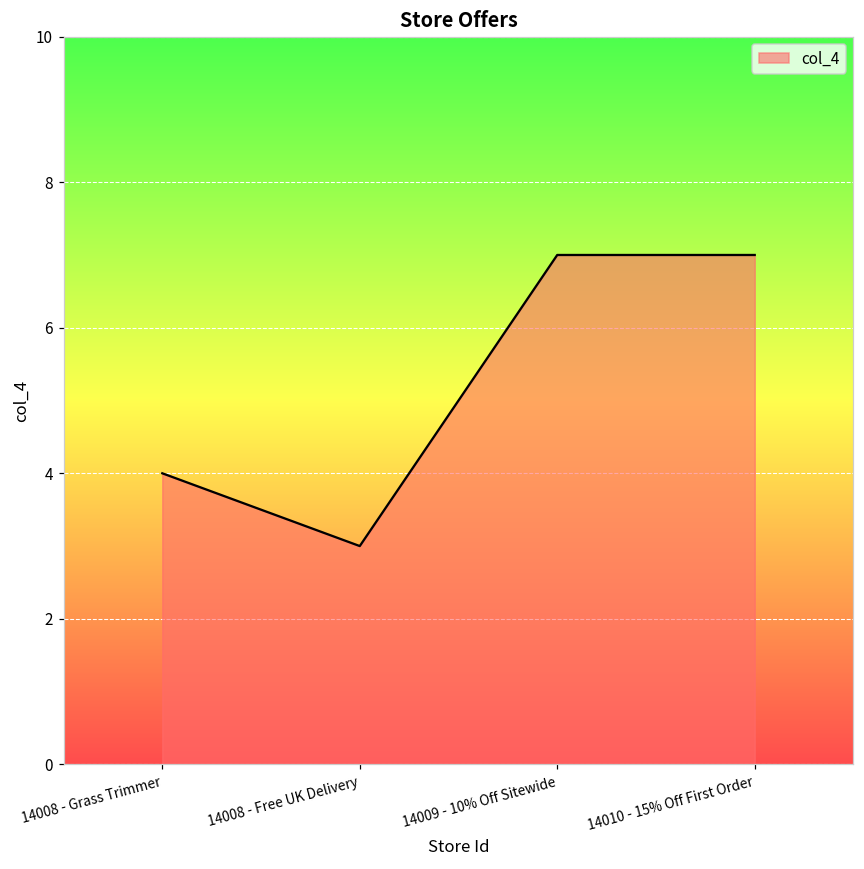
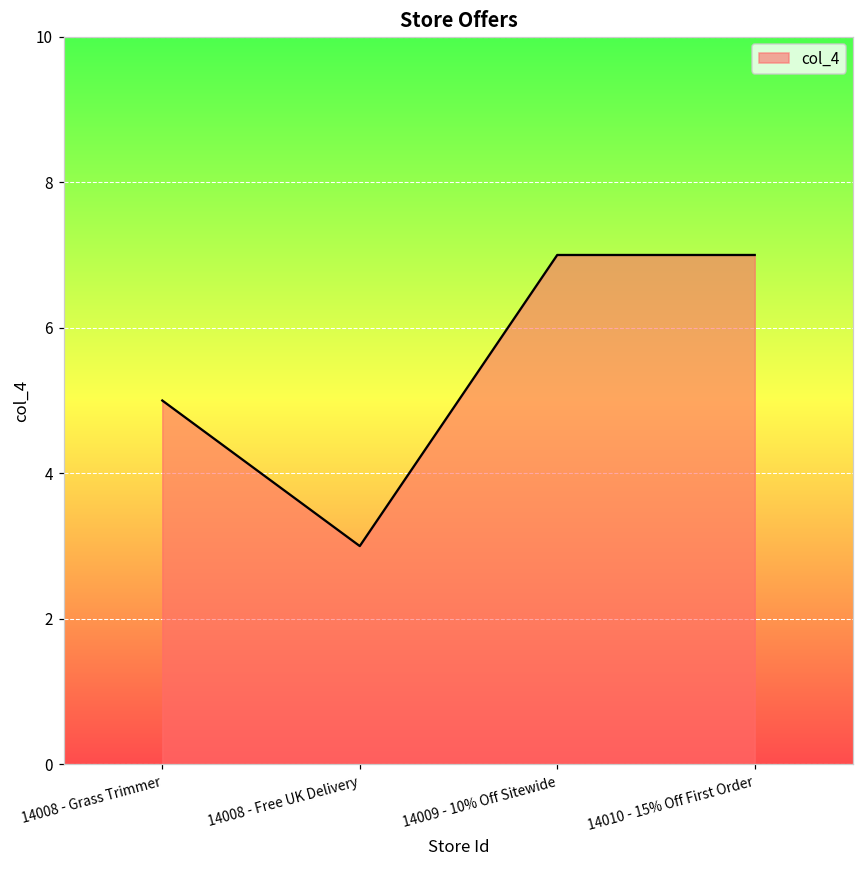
  {
-   "14008 - Grass Trimmer": 4,
+   "14008 - Grass Trimmer": 5,
    "14008 - Free UK Delivery": 3,
    "14009 - 10% Off Sitewide": 7,
    "14010 - 15% Off First Order": 7
  }
